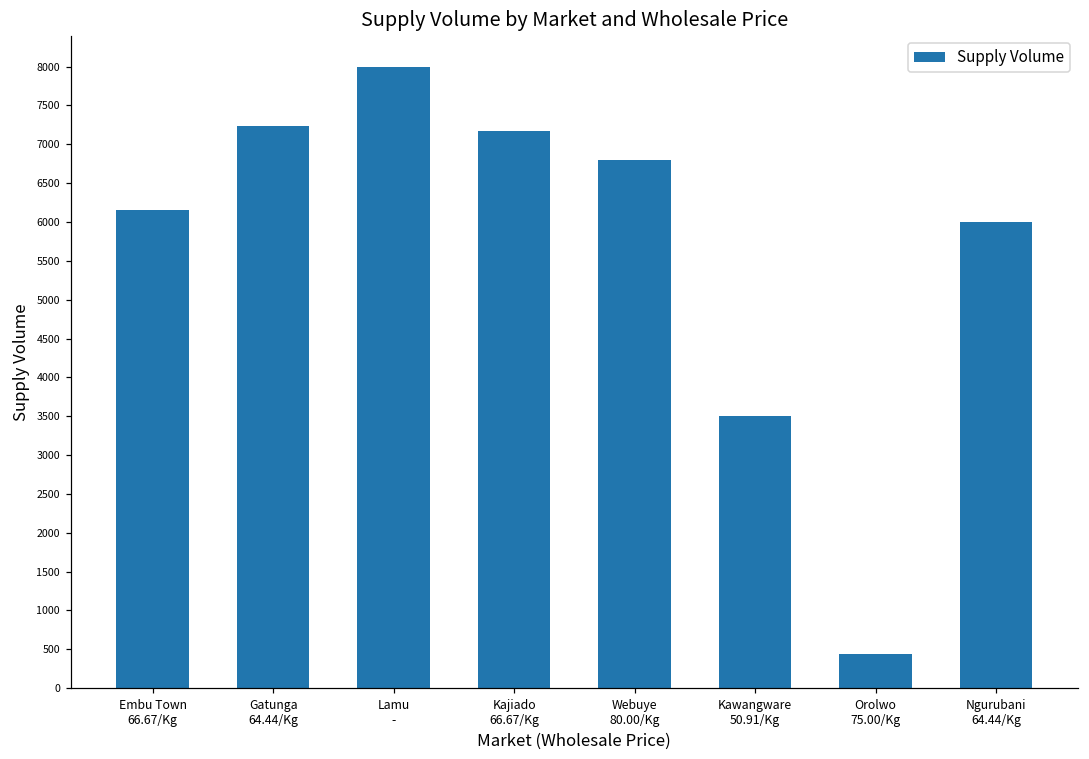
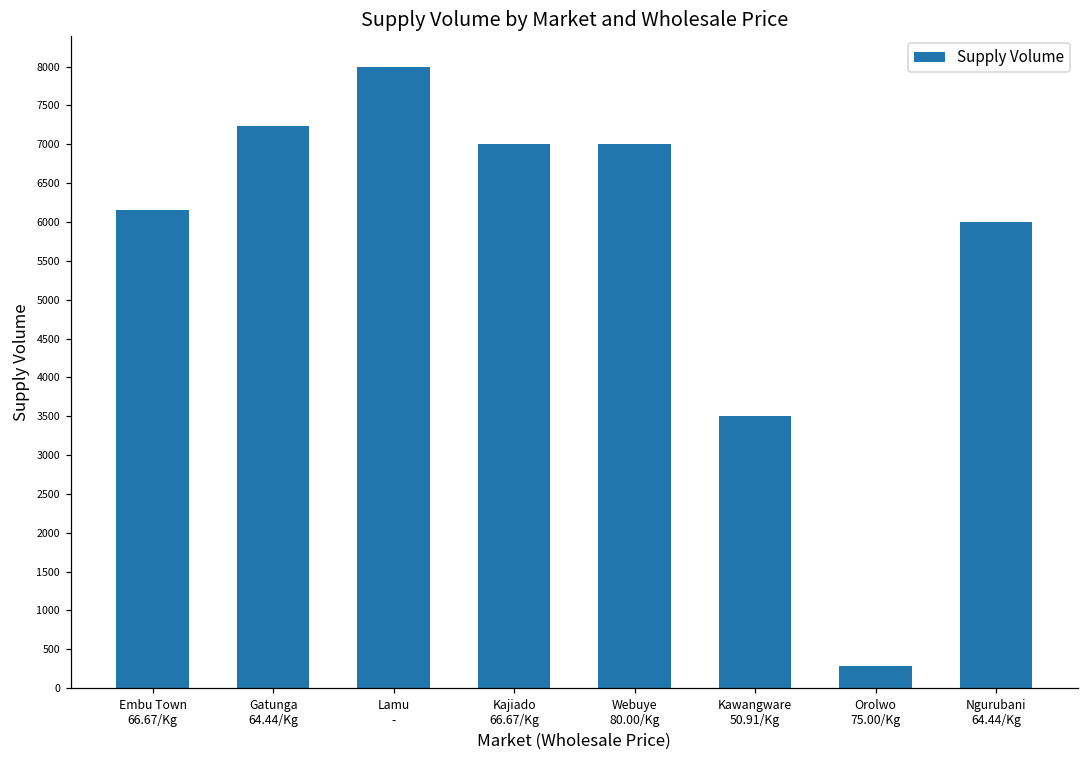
  {
    "Embu Town 66.67/Kg": 6200,
    "Gatunga 64.44/Kg": 7200,
    "Lamu -": 8000,
-   "Kajiado 66.67/Kg": 7200,
-   "Webuye 80.00/Kg": 6800,
+   "Kajiado 66.67/Kg": 7000,
+   "Webuye 80.00/Kg": 7000,
    "Kawangware 50.91/Kg": 3500,
-   "Orolwo 75.00/Kg": 400,
+   "Orolwo 75.00/Kg": 300,
    "Ngurubani 64.44/Kg": 6000
  }
